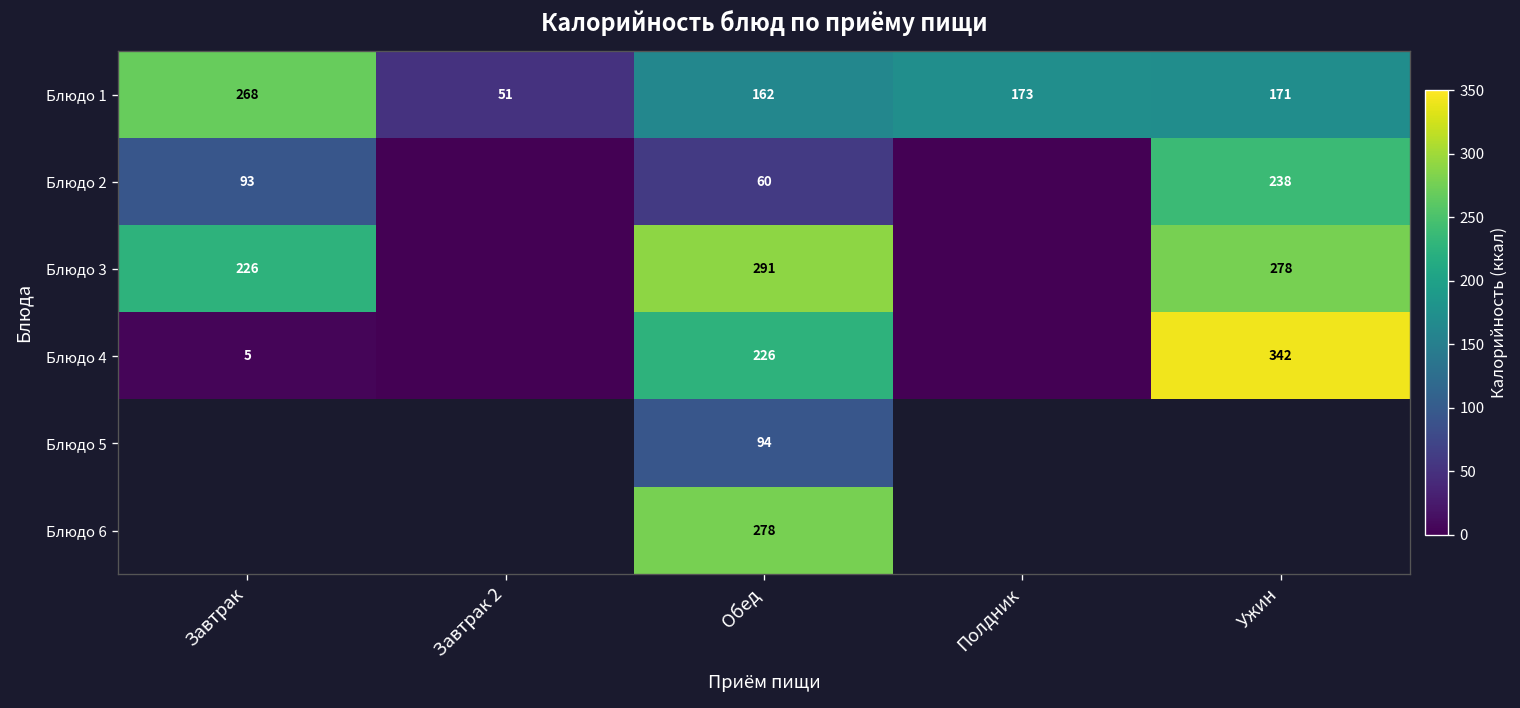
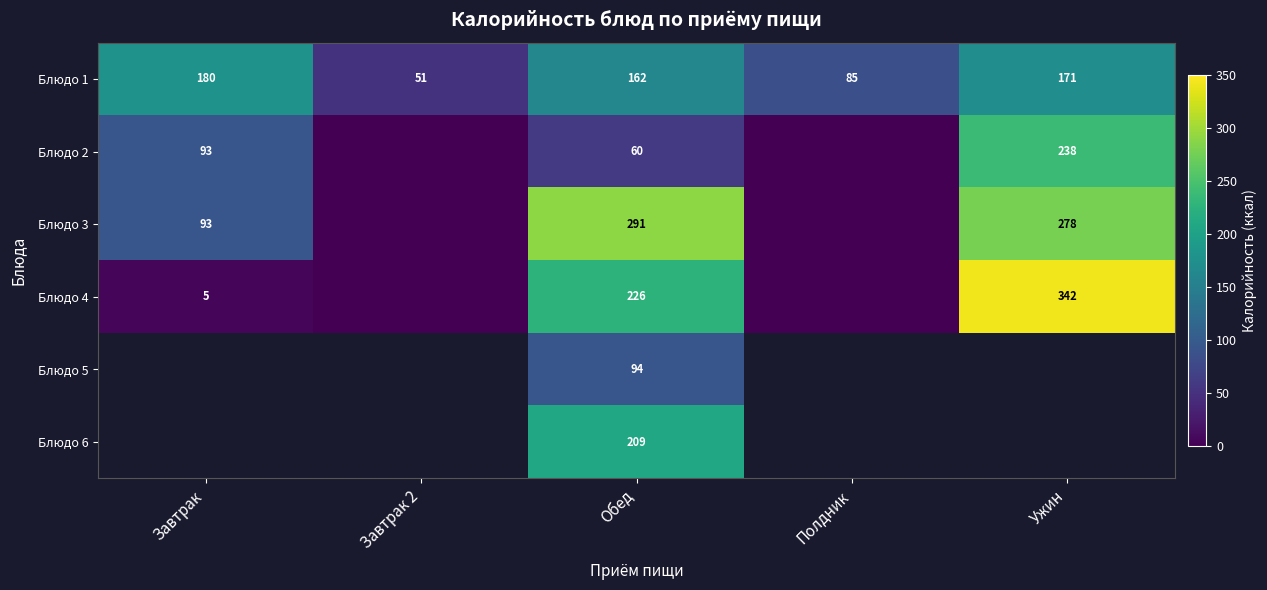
  {
    "Блюдо 1": {
-     "Завтрак": 268,
+     "Завтрак": 180,
      "Завтрак 2": 51,
      "Обед": 162,
-     "Полдник": 173,
+     "Полдник": 85,
      "Ужин": 171
    },
    "Блюдо 2": {
      "Завтрак": 93,
      "Обед": 60,
      "Ужин": 238
    },
    "Блюдо 3": {
-     "Завтрак": 226,
+     "Завтрак": 93,
      "Обед": 291,
      "Ужин": 278
    },
    "Блюдо 4": {
      "Завтрак": 5,
      "Обед": 226,
      "Ужин": 342
    },
    "Блюдо 5": {
      "Обед": 94
    },
    "Блюдо 6": {
-     "Обед": 278
+     "Обед": 209
    }
  }
